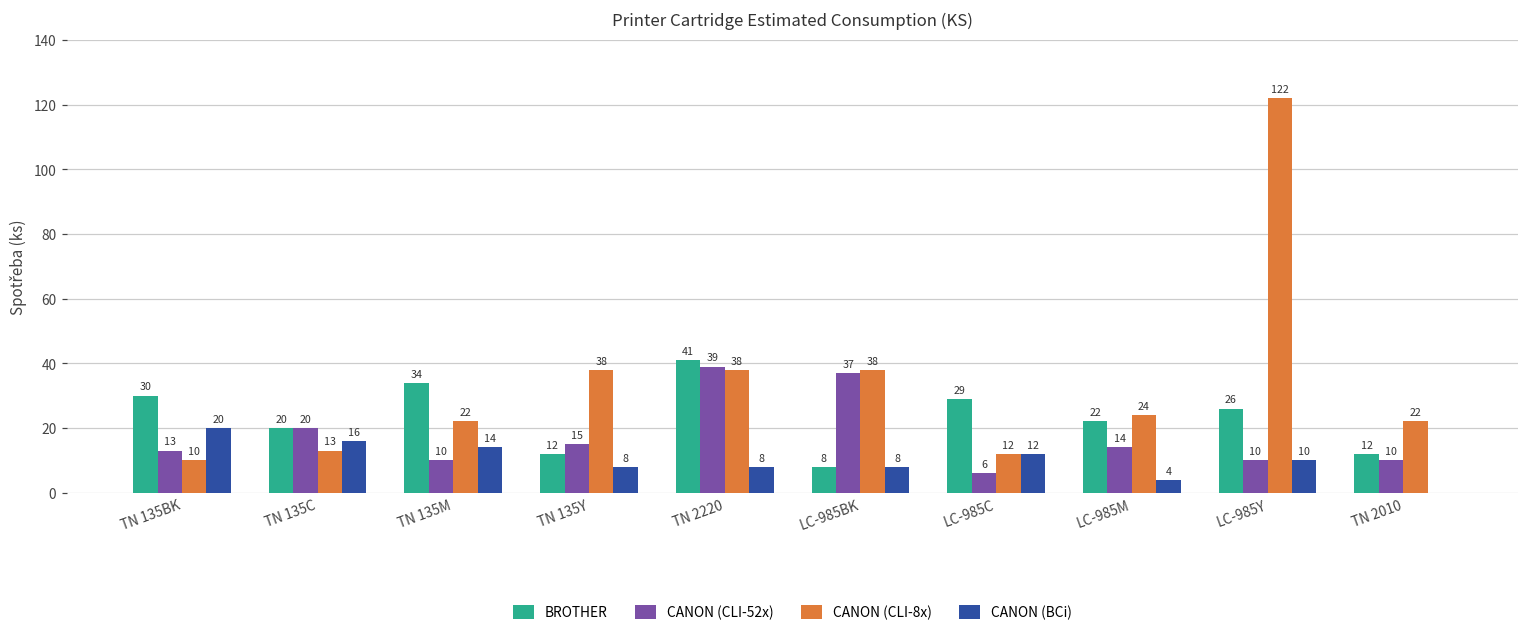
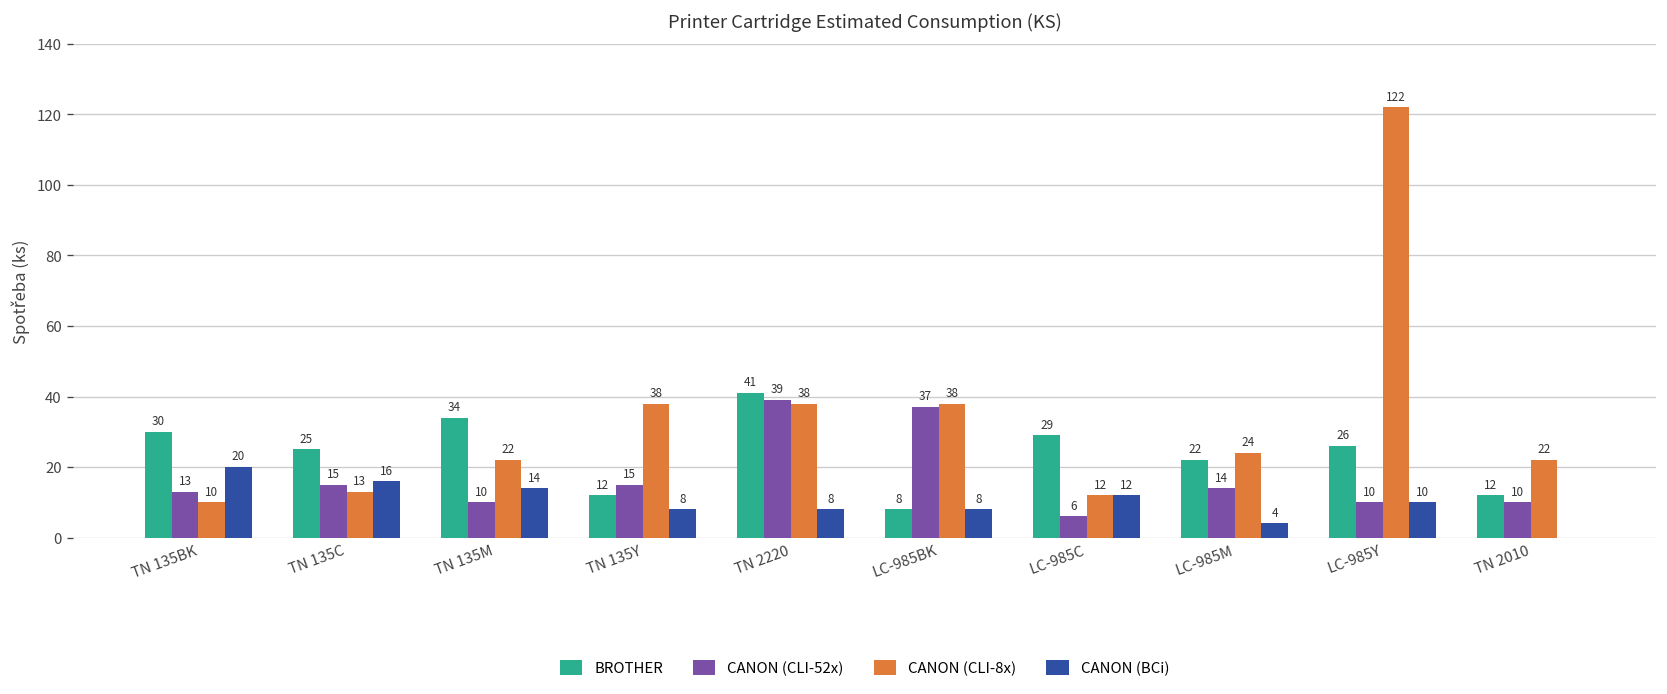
  {
    "BROTHER": {
      "TN 135BK": 30,
-     "TN 135C": 20,
+     "TN 135C": 25,
      "TN 135M": 34,
      "TN 135Y": 12,
      "TN 2220": 41,
      "LC-985BK": 8,
      "LC-985C": 29,
      "LC-985M": 22,
      "LC-985Y": 26,
      "TN 2010": 12
    },
    "CANON (CLI-52x)": {
      "TN 135BK": 13,
-     "TN 135C": 20,
+     "TN 135C": 15,
      "TN 135M": 10,
      "TN 135Y": 15,
      "TN 2220": 39,
      "LC-985BK": 37,
      "LC-985C": 6,
      "LC-985M": 14,
      "LC-985Y": 10,
      "TN 2010": 10
    },
    "CANON (CLI-8x)": {
      "TN 135BK": 10,
      "TN 135C": 13,
      "TN 135M": 22,
      "TN 135Y": 38,
      "TN 2220": 38,
      "LC-985BK": 38,
      "LC-985C": 12,
      "LC-985M": 24,
      "LC-985Y": 122,
      "TN 2010": 22
    },
    "CANON (BCi)": {
      "TN 135BK": 20,
      "TN 135C": 16,
      "TN 135M": 14,
      "TN 135Y": 8,
      "TN 2220": 8,
      "LC-985BK": 8,
      "LC-985C": 12,
      "LC-985M": 4,
      "LC-985Y": 10
    }
  }
